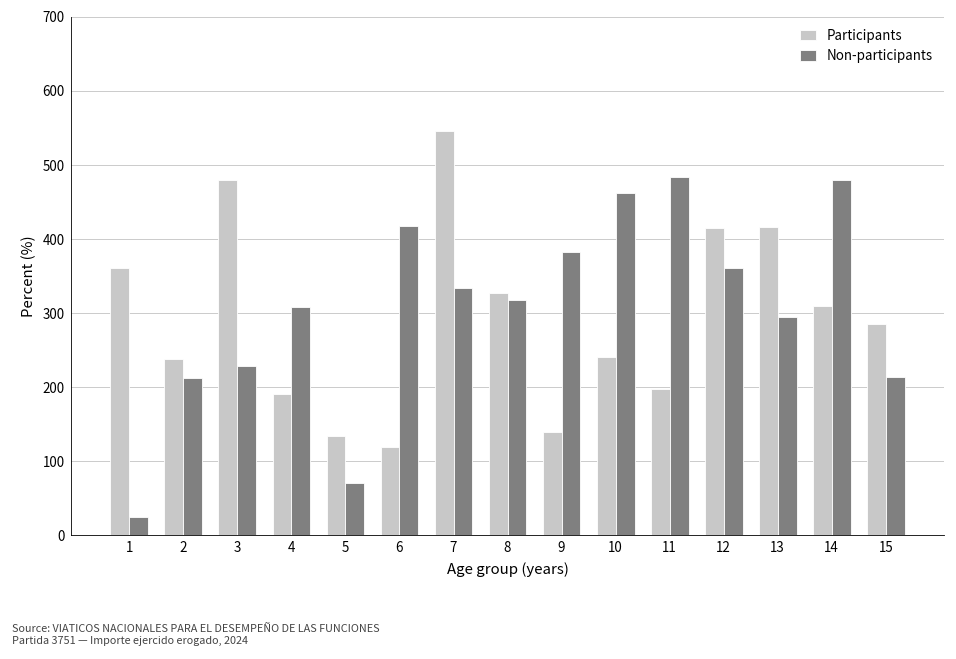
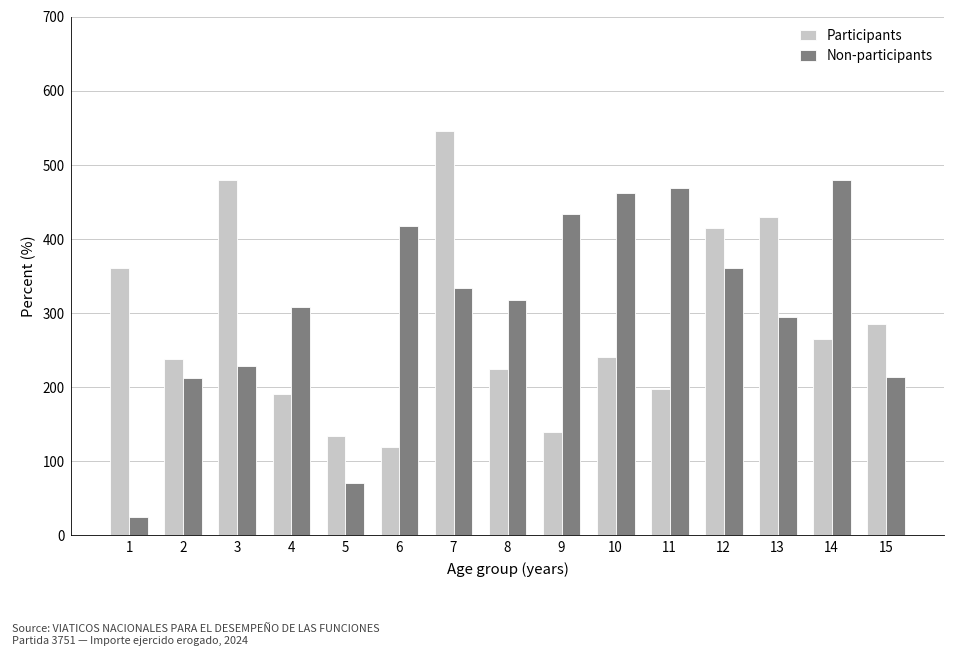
  {
    "Participants": {
      "1": 360,
      "2": 240,
      "3": 480,
      "4": 190,
      "5": 130,
      "6": 120,
      "7": 550,
-     "8": 330,
+     "8": 220,
      "9": 140,
      "10": 240,
      "11": 200,
      "12": 410,
-     "13": 420,
-     "14": 310,
+     "13": 430,
+     "14": 270,
      "15": 290
    },
    "Non-participants": {
      "1": 30,
      "2": 210,
      "3": 230,
      "4": 310,
      "5": 70,
      "6": 420,
      "7": 330,
      "8": 320,
-     "9": 380,
+     "9": 430,
      "10": 460,
-     "11": 480,
+     "11": 470,
      "12": 360,
      "13": 290,
      "14": 480,
      "15": 210
    }
  }
